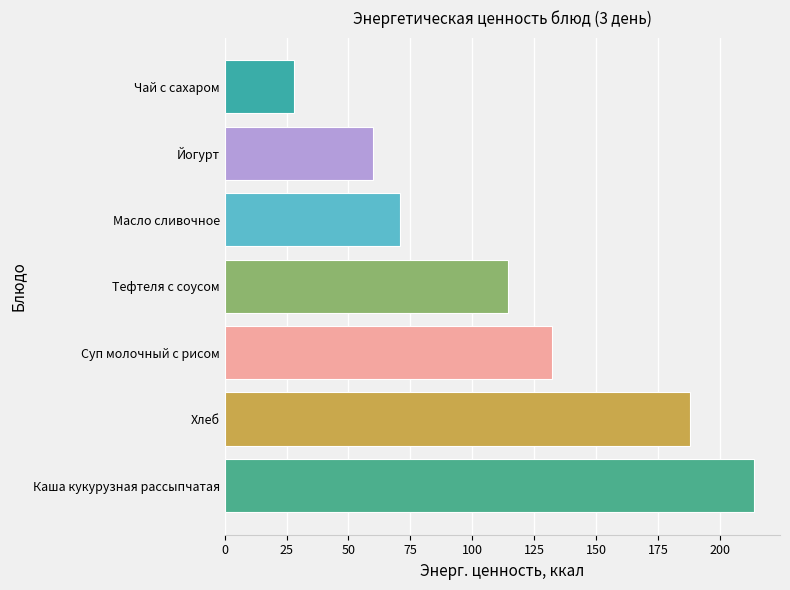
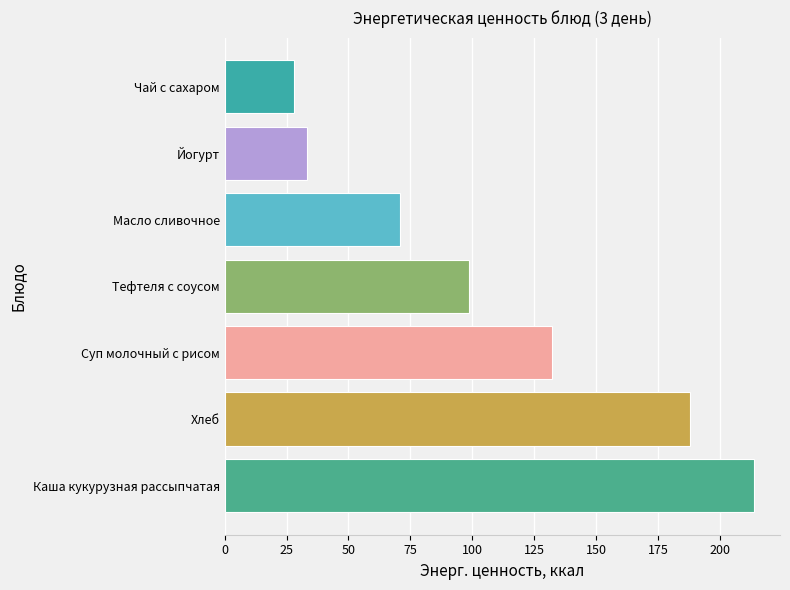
  {
    "Чай с сахаром": 28,
-   "Йогурт": 60,
+   "Йогурт": 33,
    "Масло сливочное": 71,
-   "Тефтеля с соусом": 114,
+   "Тефтеля с соусом": 99,
    "Суп молочный с рисом": 132,
    "Хлеб": 188,
    "Каша кукурузная рассыпчатая": 214
  }
